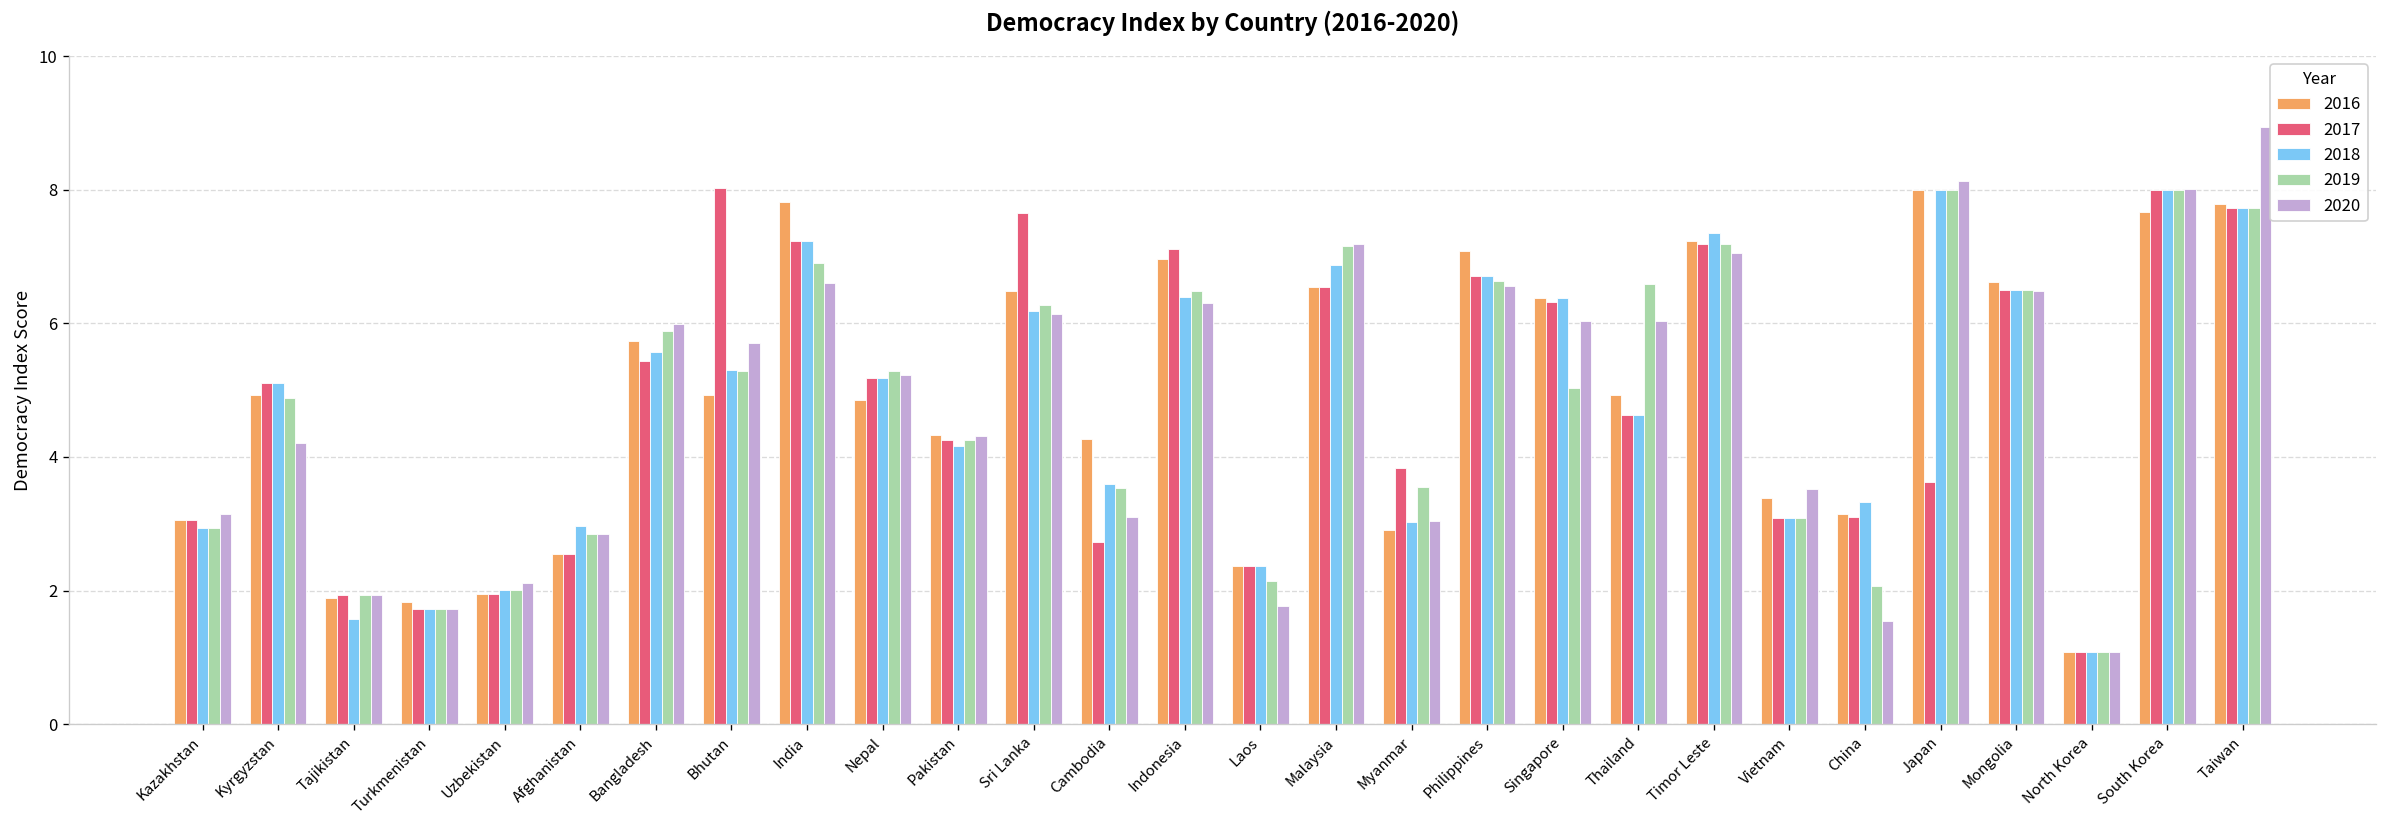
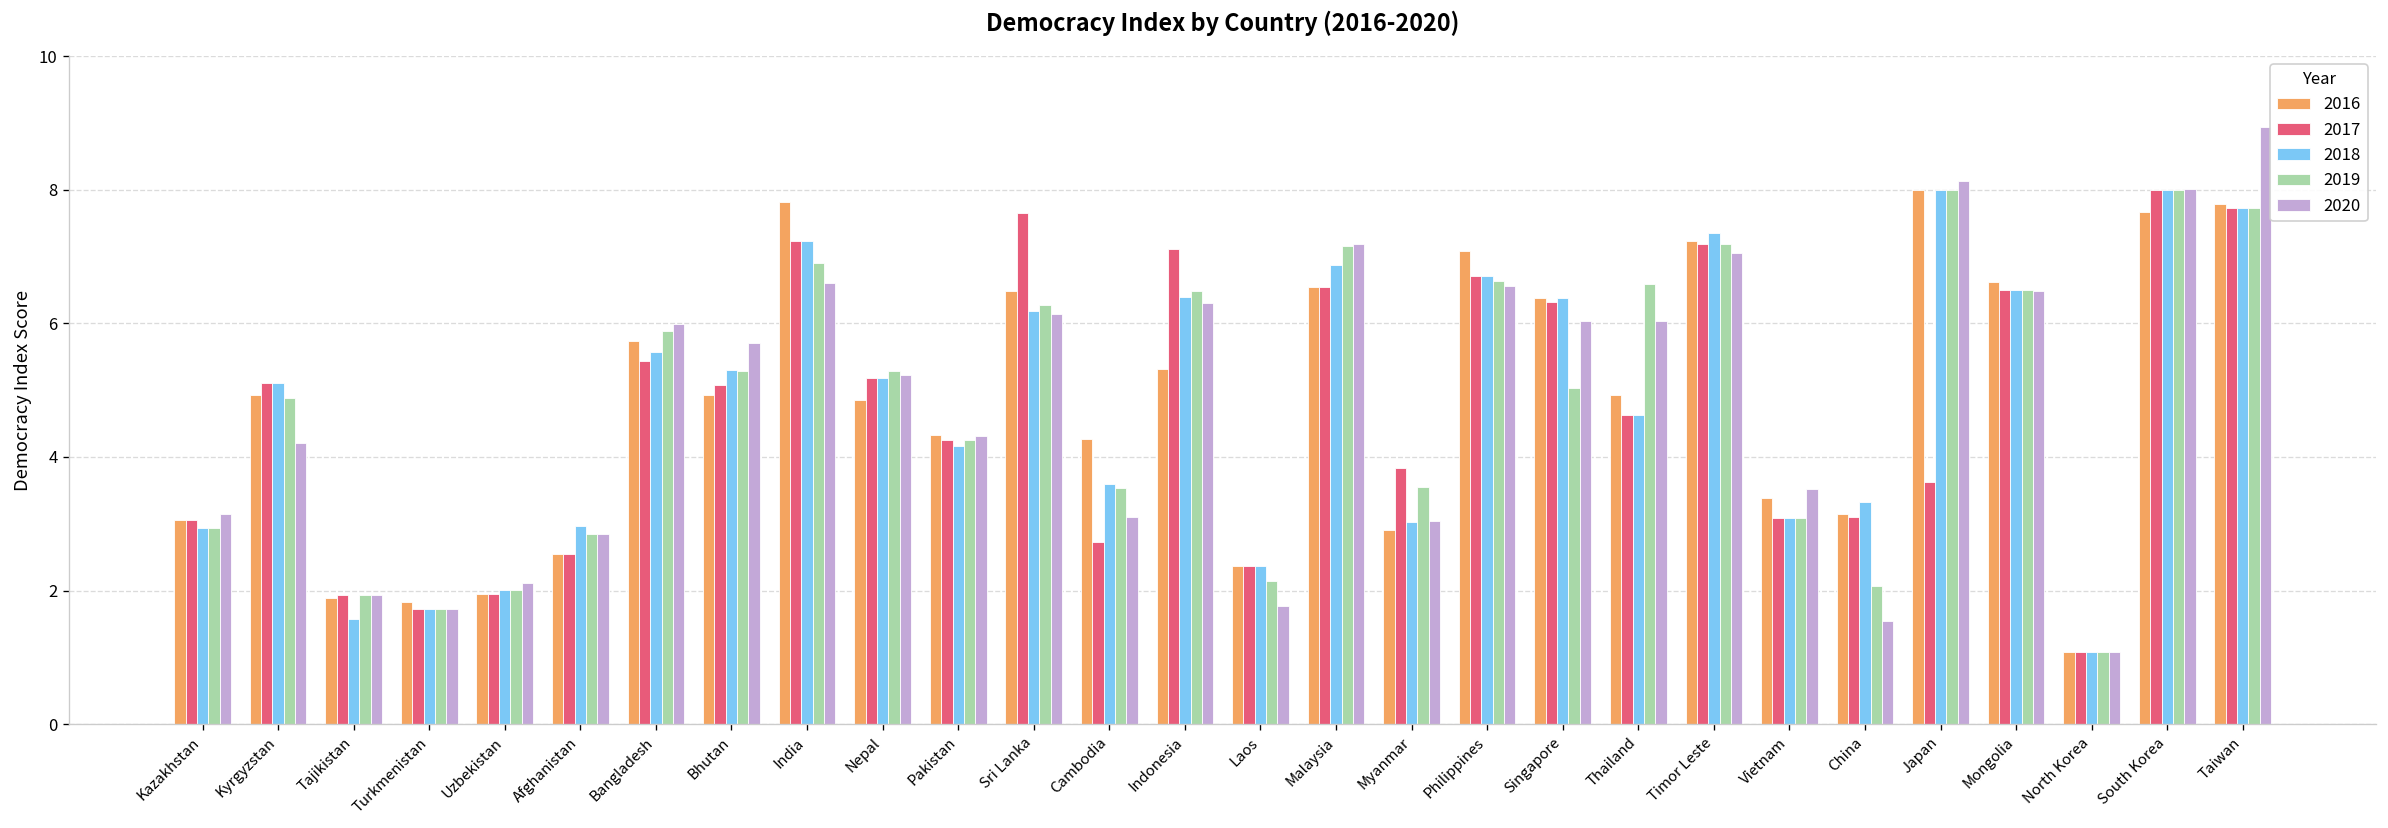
  {
    "2016": {
      "Kazakhstan": 3.1,
      "Kyrgyzstan": 4.9,
      "Tajikistan": 1.9,
      "Turkmenistan": 1.8,
      "Uzbekistan": 2.0,
      "Afghanistan": 2.6,
      "Bangladesh": 5.7,
      "Bhutan": 4.9,
      "India": 7.8,
      "Nepal": 4.9,
      "Pakistan": 4.3,
      "Sri Lanka": 6.5,
      "Cambodia": 4.3,
-     "Indonesia": 7.0,
+     "Indonesia": 5.3,
      "Laos": 2.4,
      "Malaysia": 6.5,
      "Myanmar": 2.9,
      "Philippines": 7.1,
      "Singapore": 6.4,
      "Thailand": 4.9,
      "Timor Leste": 7.2,
      "Vietnam": 3.4,
      "China": 3.1,
      "Japan": 8.0,
      "Mongolia": 6.6,
      "North Korea": 1.1,
      "South Korea": 7.7,
      "Taiwan": 7.8
    },
    "2017": {
      "Kazakhstan": 3.1,
      "Kyrgyzstan": 5.1,
      "Tajikistan": 1.9,
      "Turkmenistan": 1.7,
      "Uzbekistan": 2.0,
      "Afghanistan": 2.6,
      "Bangladesh": 5.4,
-     "Bhutan": 8.0,
+     "Bhutan": 5.1,
      "India": 7.2,
      "Nepal": 5.2,
      "Pakistan": 4.3,
      "Sri Lanka": 7.7,
      "Cambodia": 2.7,
      "Indonesia": 7.1,
      "Laos": 2.4,
      "Malaysia": 6.5,
      "Myanmar": 3.8,
      "Philippines": 6.7,
      "Singapore": 6.3,
      "Thailand": 4.6,
      "Timor Leste": 7.2,
      "Vietnam": 3.1,
      "China": 3.1,
      "Japan": 3.6,
      "Mongolia": 6.5,
      "North Korea": 1.1,
      "South Korea": 8.0,
      "Taiwan": 7.7
    },
    "2018": {
      "Kazakhstan": 2.9,
      "Kyrgyzstan": 5.1,
      "Tajikistan": 1.6,
      "Turkmenistan": 1.7,
      "Uzbekistan": 2.0,
      "Afghanistan": 3.0,
      "Bangladesh": 5.6,
      "Bhutan": 5.3,
      "India": 7.2,
      "Nepal": 5.2,
      "Pakistan": 4.2,
      "Sri Lanka": 6.2,
      "Cambodia": 3.6,
      "Indonesia": 6.4,
      "Laos": 2.4,
      "Malaysia": 6.9,
      "Myanmar": 3.0,
      "Philippines": 6.7,
      "Singapore": 6.4,
      "Thailand": 4.6,
      "Timor Leste": 7.4,
      "Vietnam": 3.1,
      "China": 3.3,
      "Japan": 8.0,
      "Mongolia": 6.5,
      "North Korea": 1.1,
      "South Korea": 8.0,
      "Taiwan": 7.7
    },
    "2019": {
      "Kazakhstan": 2.9,
      "Kyrgyzstan": 4.9,
      "Tajikistan": 1.9,
      "Turkmenistan": 1.7,
      "Uzbekistan": 2.0,
      "Afghanistan": 2.9,
      "Bangladesh": 5.9,
      "Bhutan": 5.3,
      "India": 6.9,
      "Nepal": 5.3,
      "Pakistan": 4.3,
      "Sri Lanka": 6.3,
      "Cambodia": 3.5,
      "Indonesia": 6.5,
      "Laos": 2.1,
      "Malaysia": 7.2,
      "Myanmar": 3.6,
      "Philippines": 6.6,
      "Singapore": 5.0,
      "Thailand": 6.6,
      "Timor Leste": 7.2,
      "Vietnam": 3.1,
      "China": 2.1,
      "Japan": 8.0,
      "Mongolia": 6.5,
      "North Korea": 1.1,
      "South Korea": 8.0,
      "Taiwan": 7.7
    },
    "2020": {
      "Kazakhstan": 3.1,
      "Kyrgyzstan": 4.2,
      "Tajikistan": 1.9,
      "Turkmenistan": 1.7,
      "Uzbekistan": 2.1,
      "Afghanistan": 2.9,
      "Bangladesh": 6.0,
      "Bhutan": 5.7,
      "India": 6.6,
      "Nepal": 5.2,
      "Pakistan": 4.3,
      "Sri Lanka": 6.1,
      "Cambodia": 3.1,
      "Indonesia": 6.3,
      "Laos": 1.8,
      "Malaysia": 7.2,
      "Myanmar": 3.0,
      "Philippines": 6.6,
      "Singapore": 6.0,
      "Thailand": 6.0,
      "Timor Leste": 7.1,
      "Vietnam": 3.5,
      "China": 1.6,
      "Japan": 8.1,
      "Mongolia": 6.5,
      "North Korea": 1.1,
      "South Korea": 8.0,
      "Taiwan": 8.9
    }
  }
